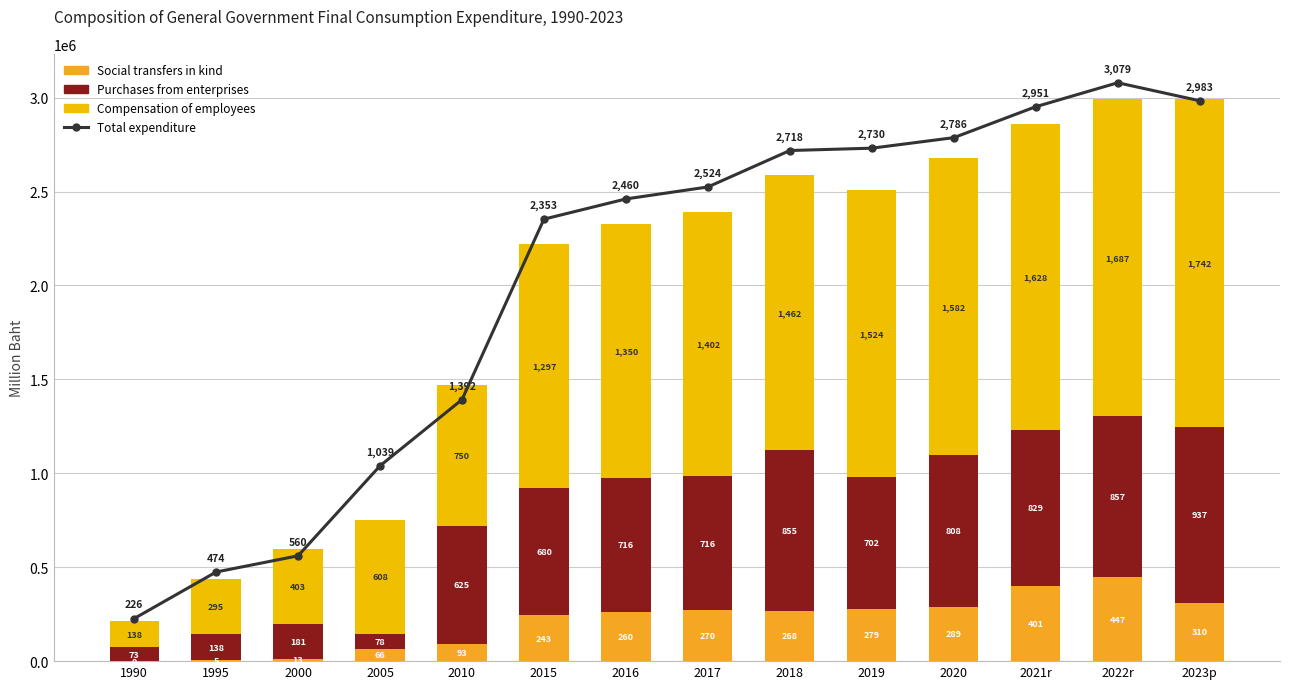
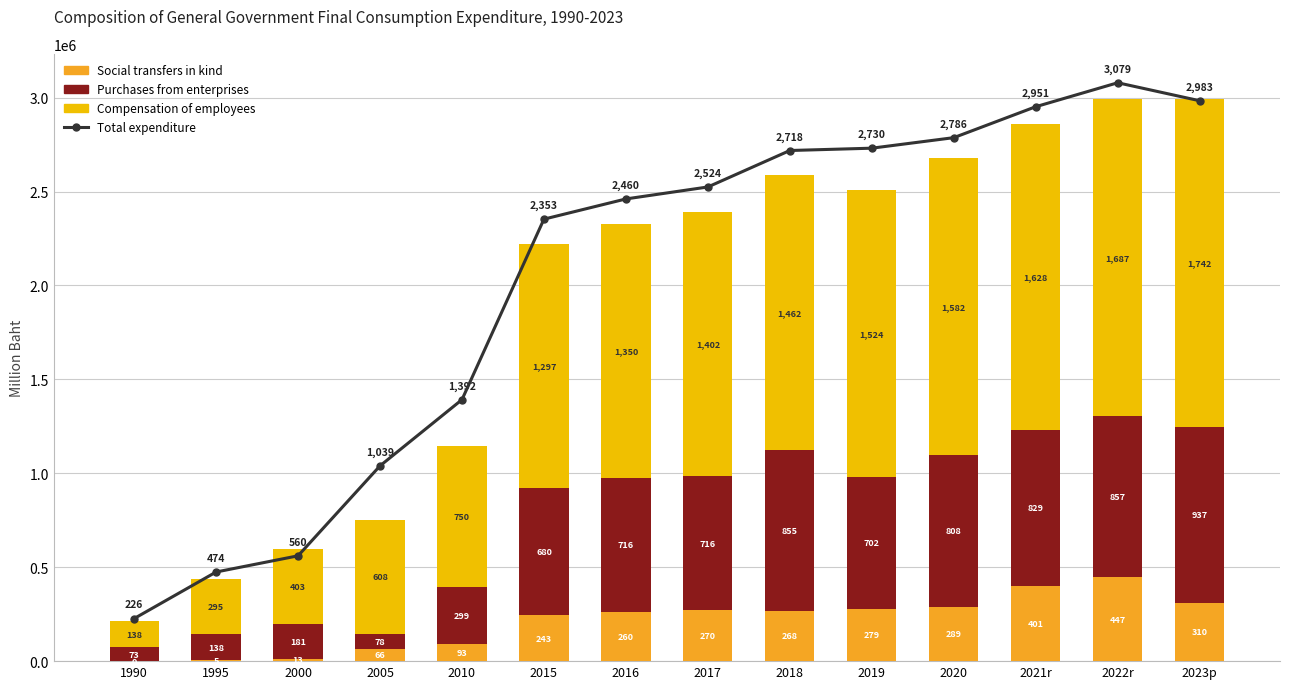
  {
    "Total expenditure": {
      "2000": 560000,
      "2023p": 2980000
    },
    "Purchases from enterprises": {
-     "2010": 625
+     "2010": 299
    }
  }
